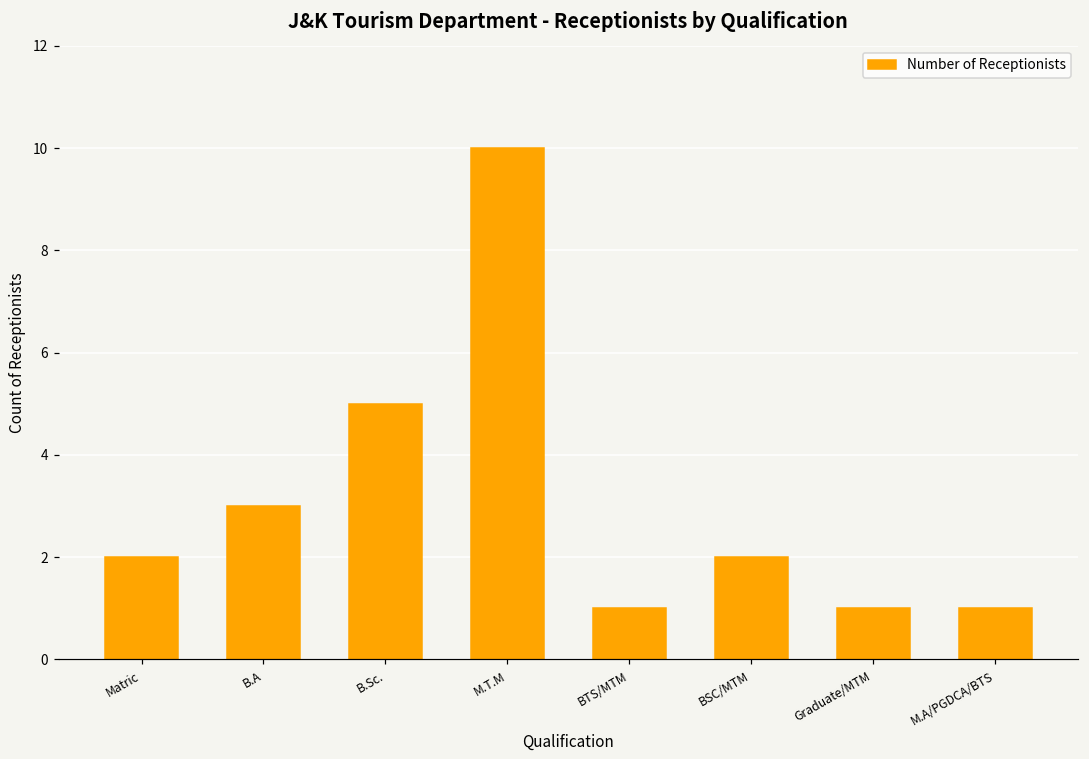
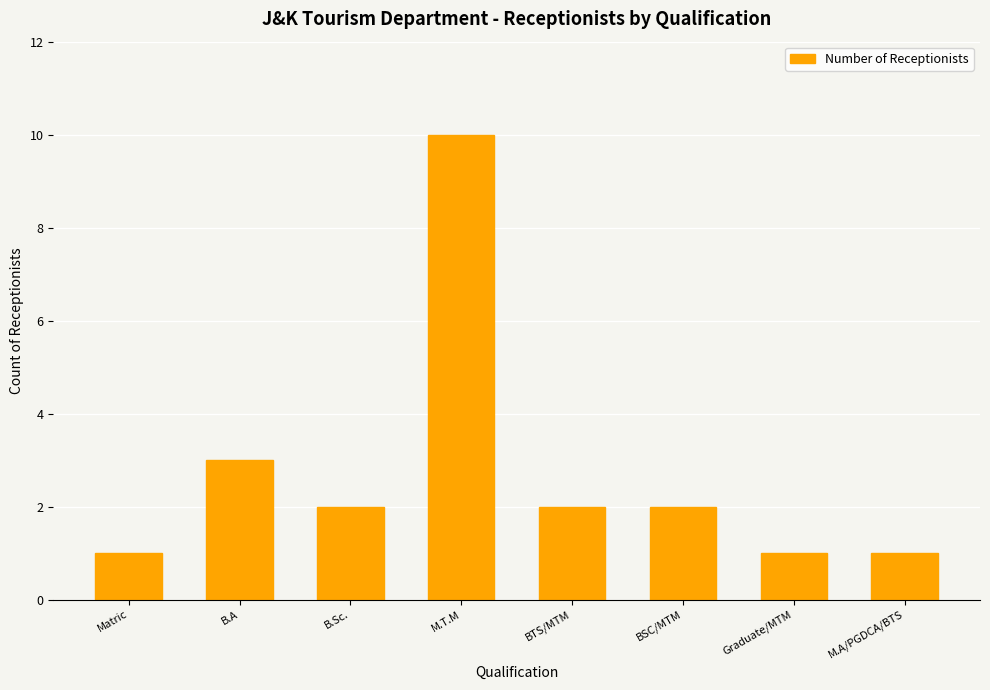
  {
-   "Matric": 2,
+   "Matric": 1,
    "B.A": 3,
-   "B.Sc.": 5,
+   "B.Sc.": 2,
    "M.T.M": 10,
-   "BTS/MTM": 1,
+   "BTS/MTM": 2,
    "BSC/MTM": 2,
    "Graduate/MTM": 1,
    "M.A/PGDCA/BTS": 1
  }
